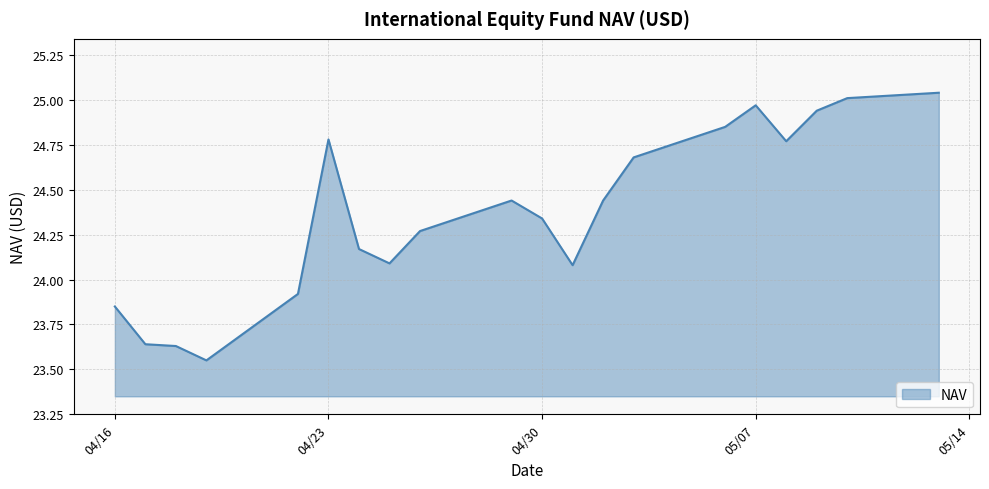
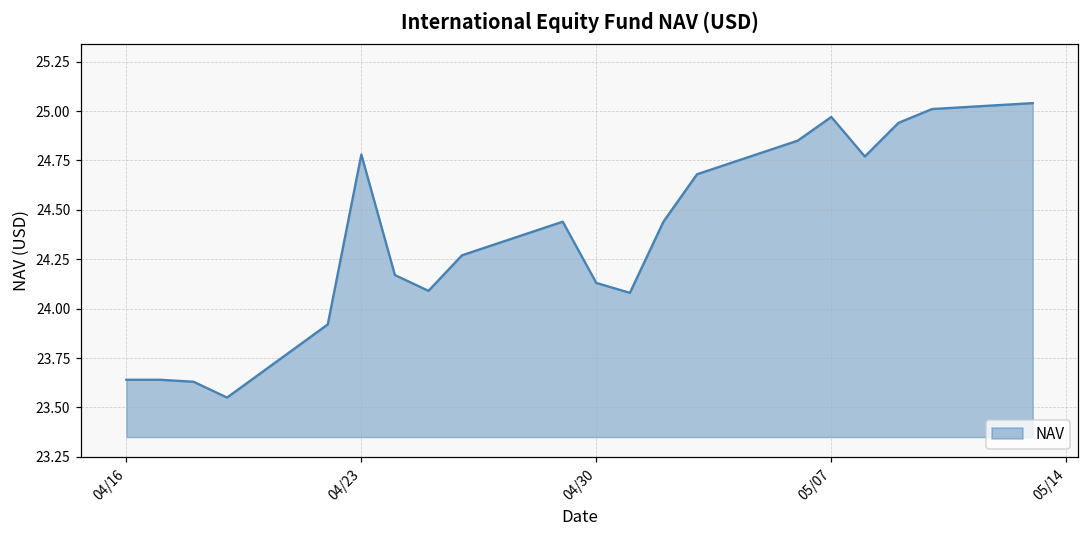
  {
-   "04/16": 23.85,
+   "04/16": 23.64,
    "04/23": 24.78,
-   "04/30": 24.34,
+   "04/30": 24.13,
    "05/07": 24.97
  }
